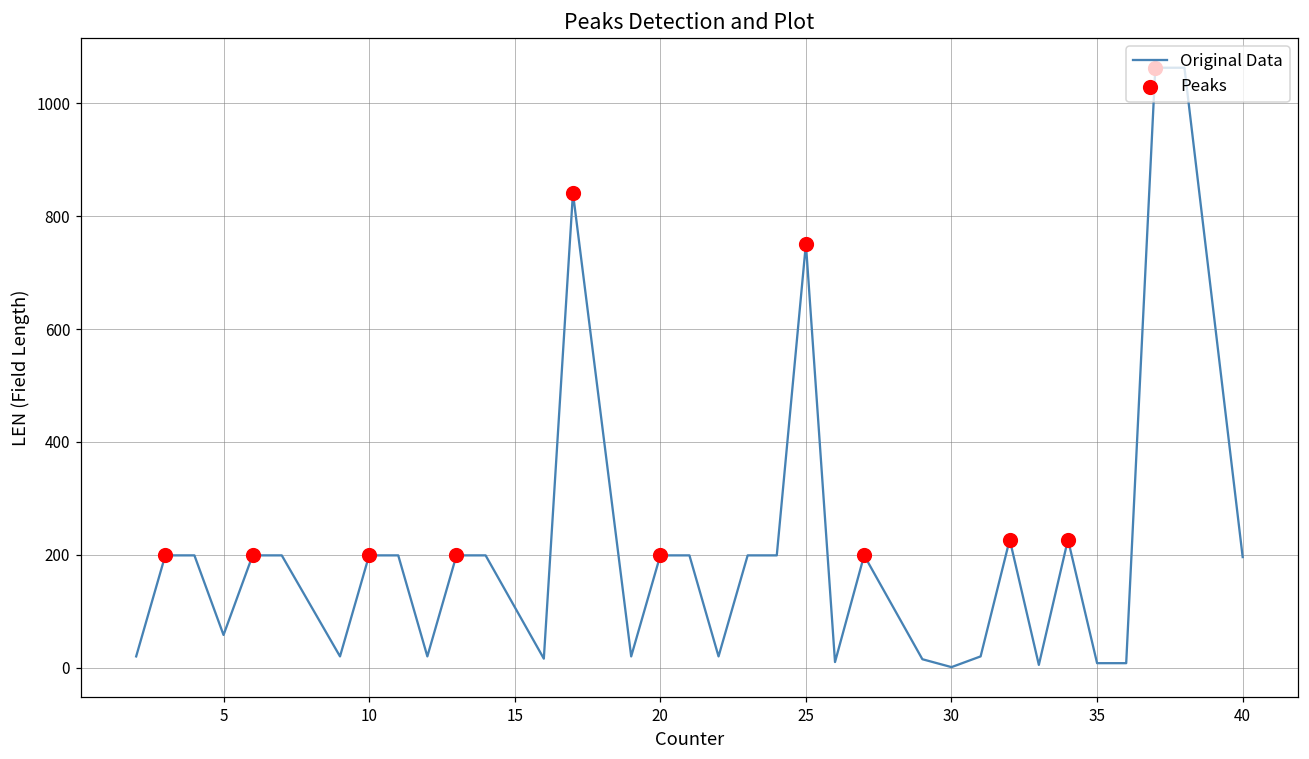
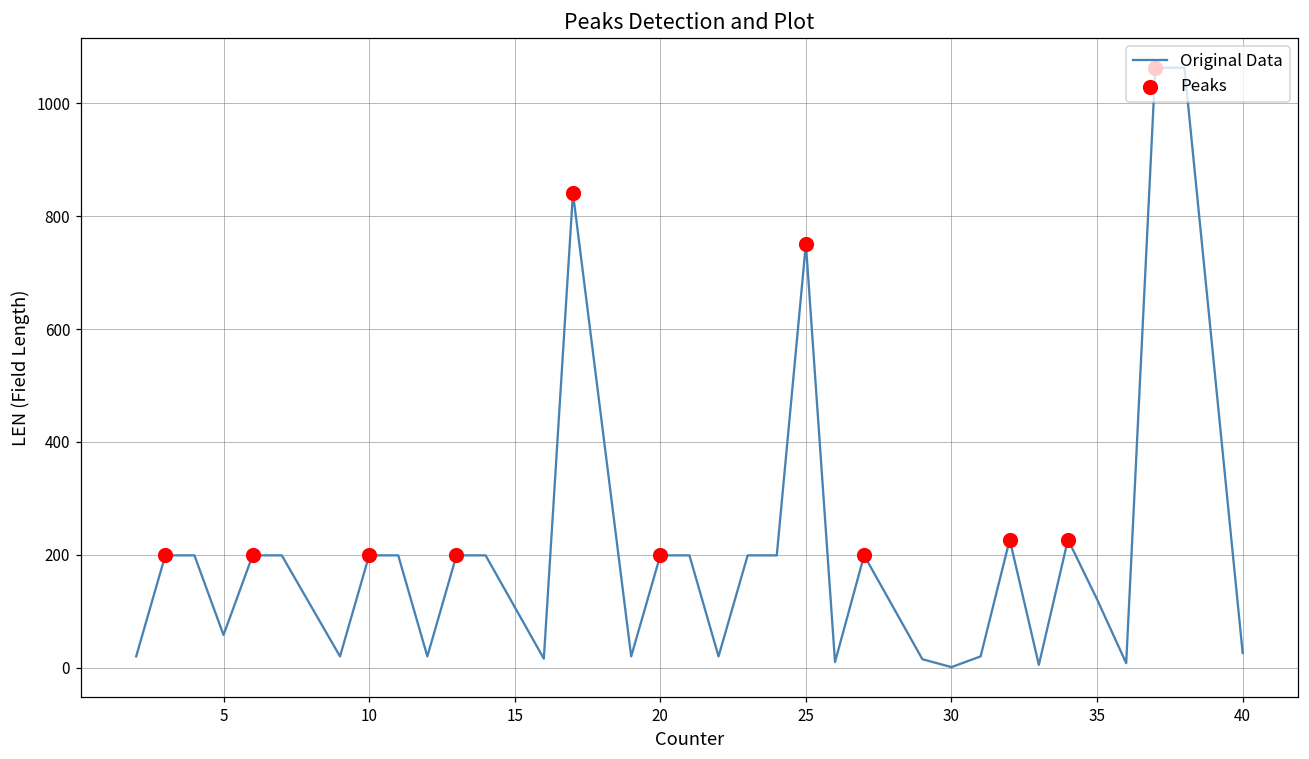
  {
    "Original Data": {
      "5": 60,
      "30": 0,
-     "35": 10,
-     "40": 200
+     "35": 120,
+     "40": 30
    }
  }
